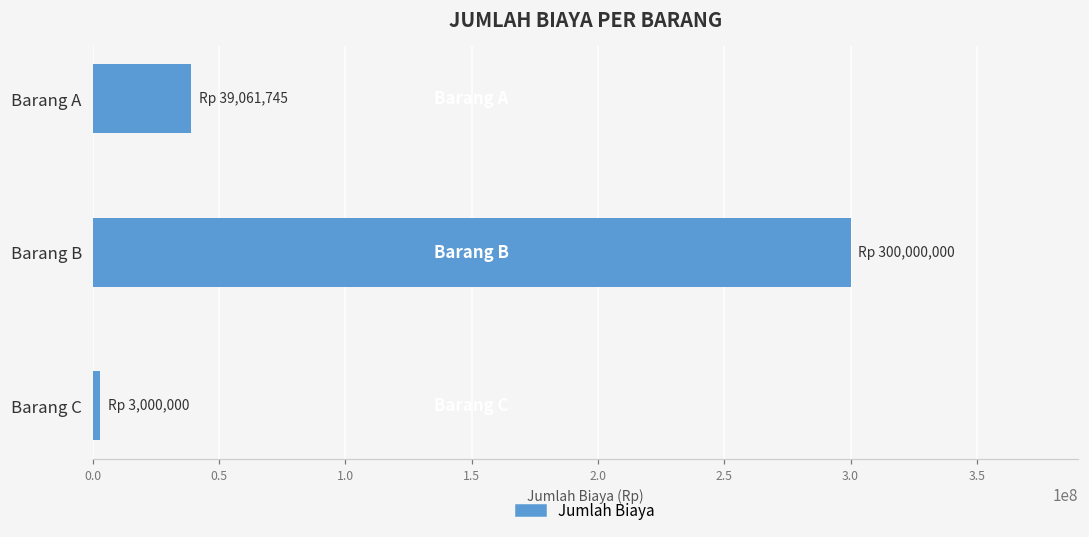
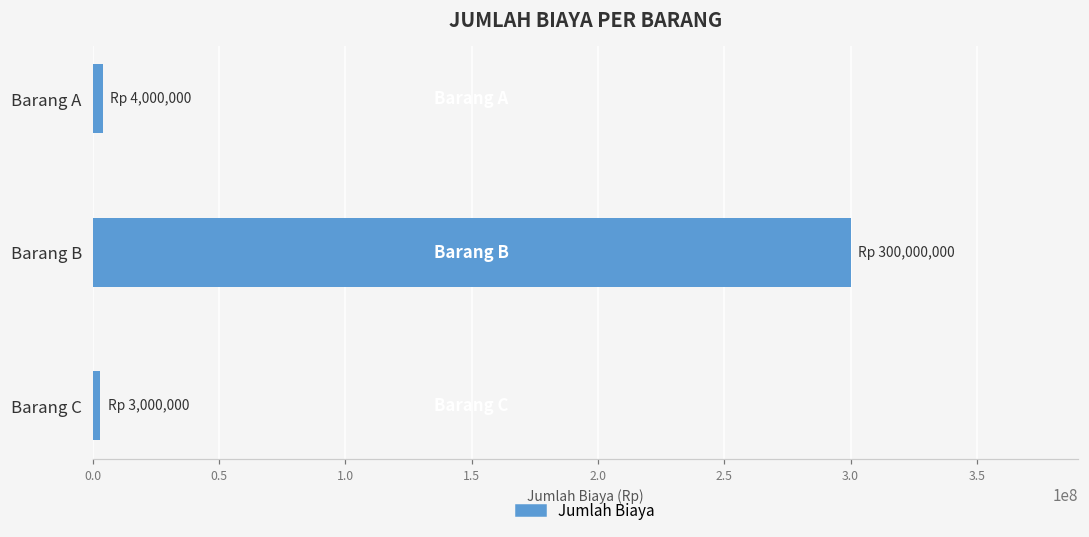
  {
-   "Barang A": "39,061,745",
+   "Barang A": "4,000,000",
    "Barang B": "300,000,000",
    "Barang C": "3,000,000"
  }
